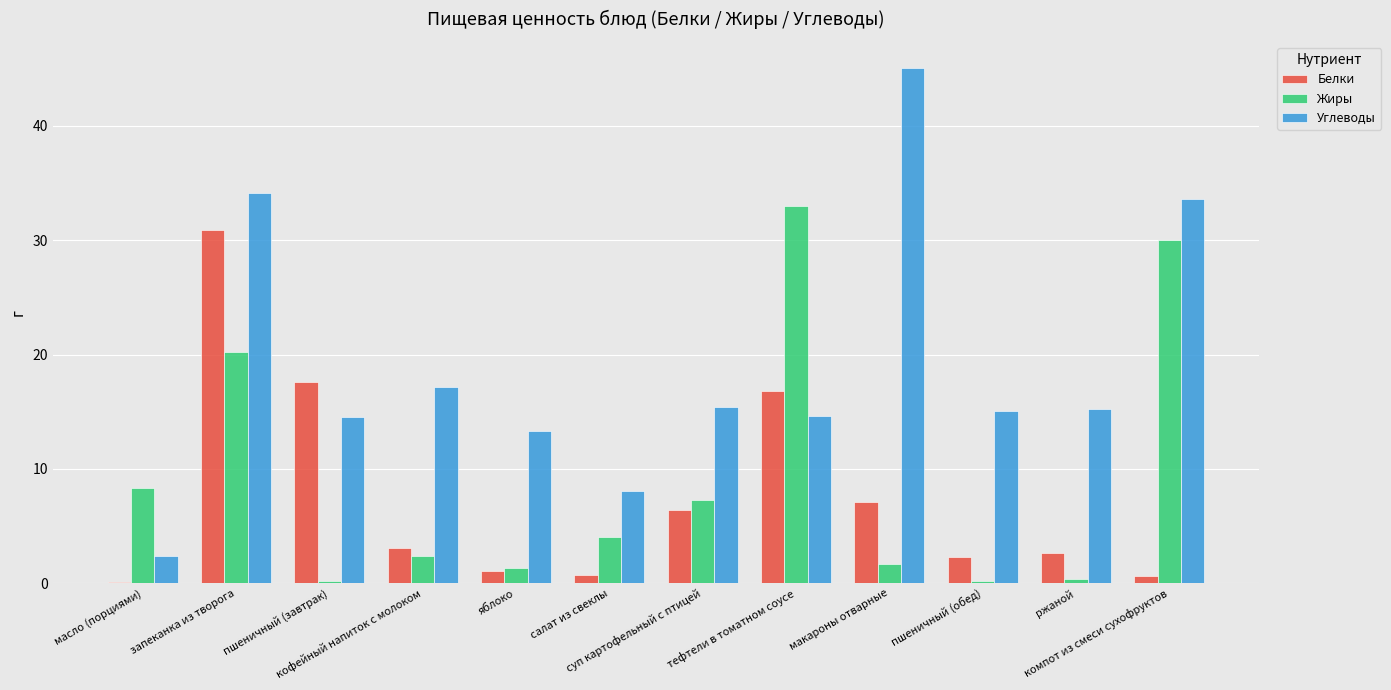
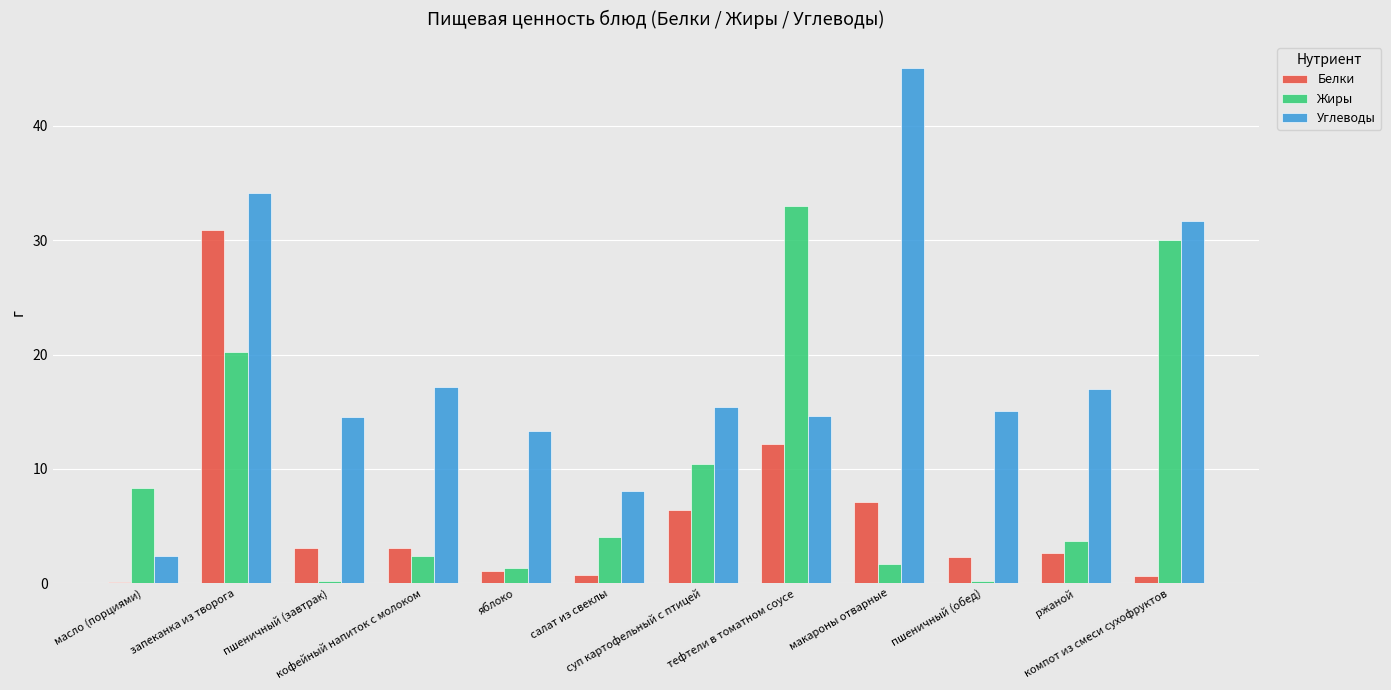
  {
    "Белки": {
      "запеканка из творога": 30.9,
-     "пшеничный (завтрак)": 17.6,
+     "пшеничный (завтрак)": 3.1,
      "кофейный напиток с молоком": 3.1,
      "яблоко": 1.1,
      "салат из свеклы": 0.7,
      "суп картофельный с птицей": 6.4,
-     "тефтели в томатном соусе": 16.8,
+     "тефтели в томатном соусе": 12.2,
      "макароны отварные": 7.1,
      "пшеничный (обед)": 2.3,
      "ржаной": 2.6,
      "компот из смеси сухофруктов": 0.6
    },
    "Жиры": {
      "масло (порциями)": 8.3,
      "запеканка из творога": 20.2,
      "кофейный напиток с молоком": 2.4,
      "яблоко": 1.3,
      "салат из свеклы": 4.0,
-     "суп картофельный с птицей": 7.3,
+     "суп картофельный с птицей": 10.4,
      "тефтели в томатном соусе": 33.0,
      "макароны отварные": 1.7,
-     "ржаной": 0.4,
+     "ржаной": 3.7,
      "компот из смеси сухофруктов": 30.0
    },
    "Углеводы": {
      "масло (порциями)": 2.4,
      "запеканка из творога": 34.1,
      "пшеничный (завтрак)": 14.5,
      "кофейный напиток с молоком": 17.2,
      "яблоко": 13.3,
      "салат из свеклы": 8.1,
      "суп картофельный с птицей": 15.4,
      "тефтели в томатном соусе": 14.6,
      "макароны отварные": 45.1,
      "пшеничный (обед)": 15.1,
-     "ржаной": 15.2,
-     "компот из смеси сухофруктов": 33.6
+     "ржаной": 17.0,
+     "компот из смеси сухофруктов": 31.7
    }
  }
